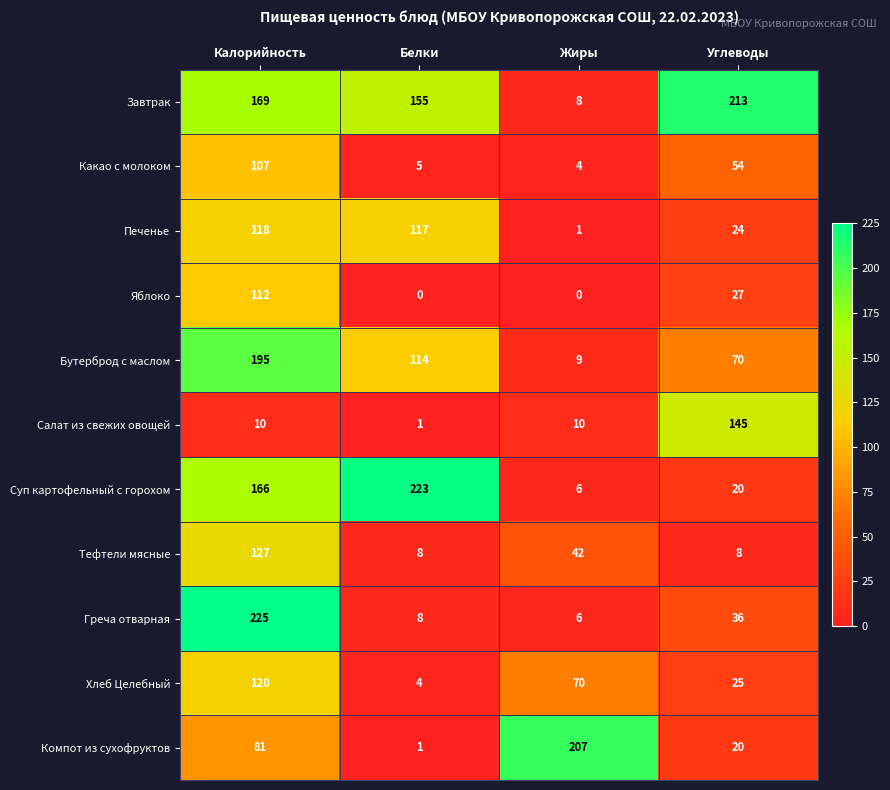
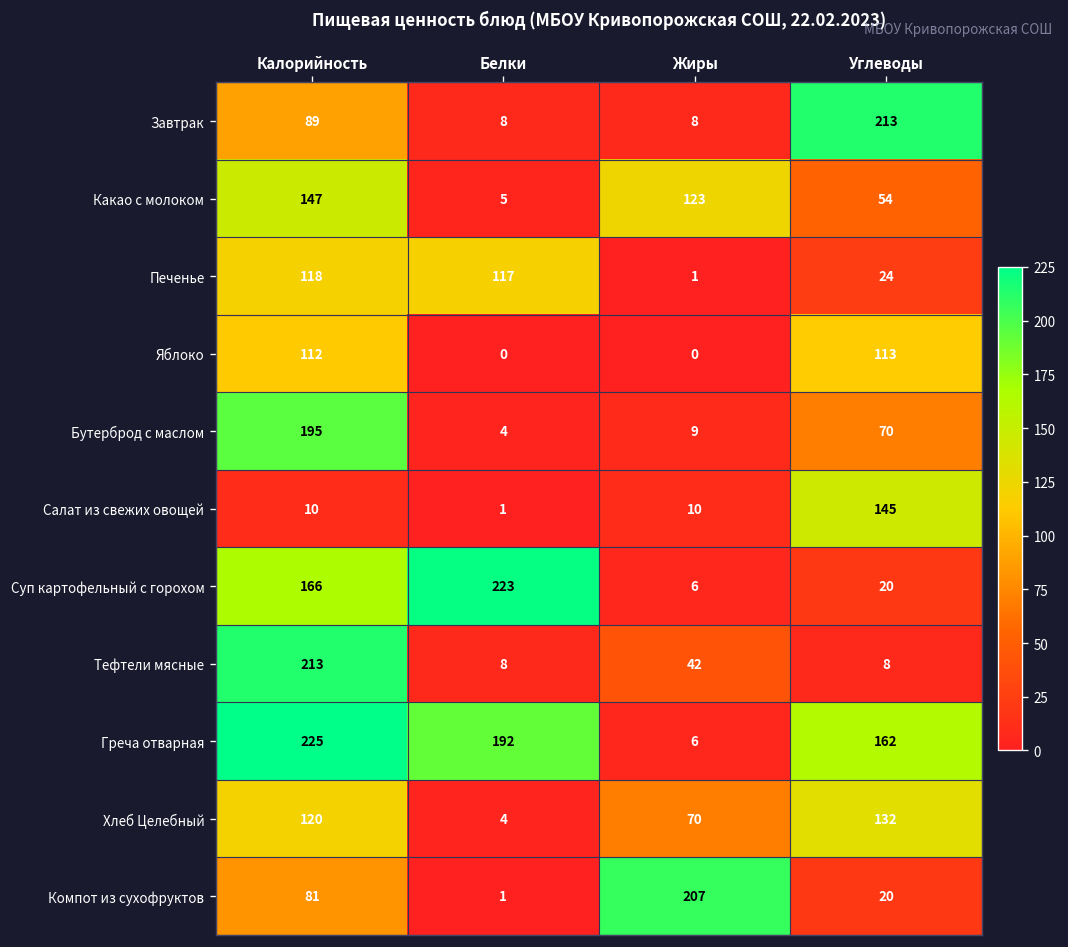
  {
    "Завтрак": {
-     "Калорийность": 169,
-     "Белки": 155,
+     "Калорийность": 89,
+     "Белки": 8,
      "Жиры": 8,
      "Углеводы": 213
    },
    "Какао с молоком": {
-     "Калорийность": 107,
+     "Калорийность": 147,
      "Белки": 5,
-     "Жиры": 4,
+     "Жиры": 123,
      "Углеводы": 54
    },
    "Печенье": {
      "Калорийность": 118,
      "Белки": 117,
      "Жиры": 1,
      "Углеводы": 24
    },
    "Яблоко": {
      "Калорийность": 112,
      "Белки": 0,
      "Жиры": 0,
-     "Углеводы": 27
+     "Углеводы": 113
    },
    "Бутерброд с маслом": {
      "Калорийность": 195,
-     "Белки": 114,
+     "Белки": 4,
      "Жиры": 9,
      "Углеводы": 70
    },
    "Салат из свежих овощей": {
      "Калорийность": 10,
      "Белки": 1,
      "Жиры": 10,
      "Углеводы": 145
    },
    "Суп картофельный с горохом": {
      "Калорийность": 166,
      "Белки": 223,
      "Жиры": 6,
      "Углеводы": 20
    },
    "Тефтели мясные": {
-     "Калорийность": 127,
+     "Калорийность": 213,
      "Белки": 8,
      "Жиры": 42,
      "Углеводы": 8
    },
    "Греча отварная": {
      "Калорийность": 225,
-     "Белки": 8,
+     "Белки": 192,
      "Жиры": 6,
-     "Углеводы": 36
+     "Углеводы": 162
    },
    "Хлеб Целебный": {
      "Калорийность": 120,
      "Белки": 4,
      "Жиры": 70,
-     "Углеводы": 25
+     "Углеводы": 132
    },
    "Компот из сухофруктов": {
      "Калорийность": 81,
      "Белки": 1,
      "Жиры": 207,
      "Углеводы": 20
    }
  }
